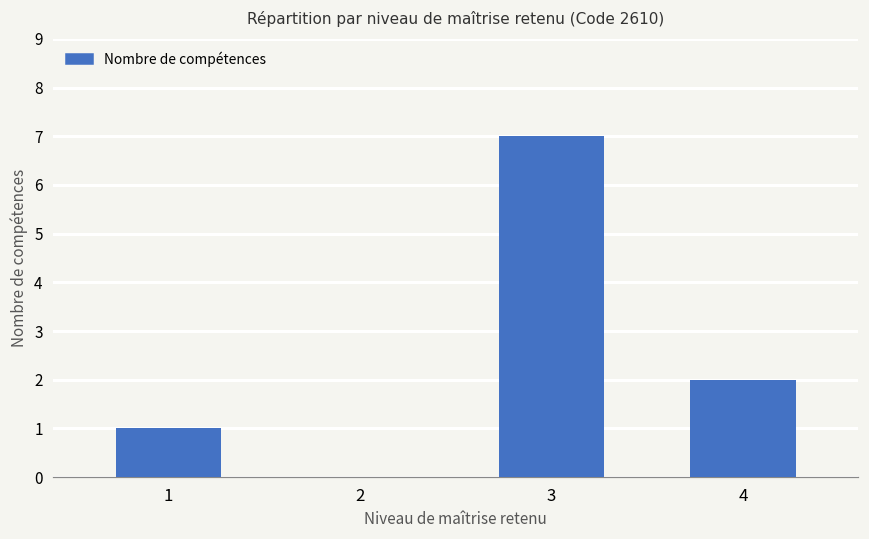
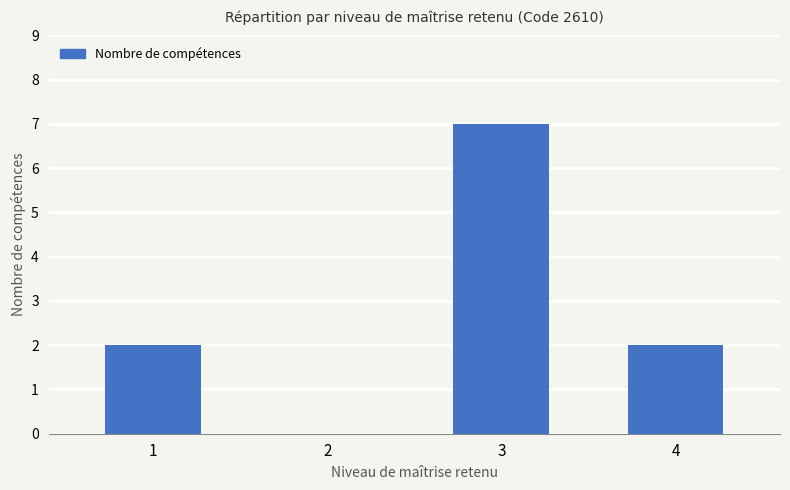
  {
-   "1": 1,
+   "1": 2,
    "2": 0,
    "3": 7,
    "4": 2
  }
